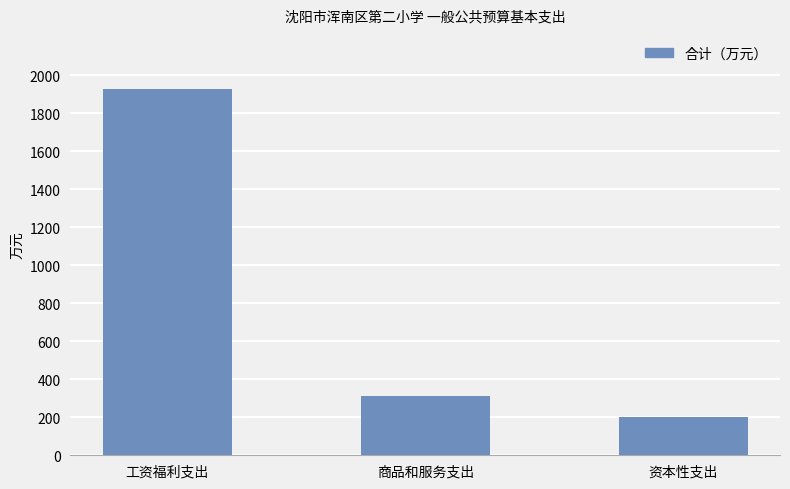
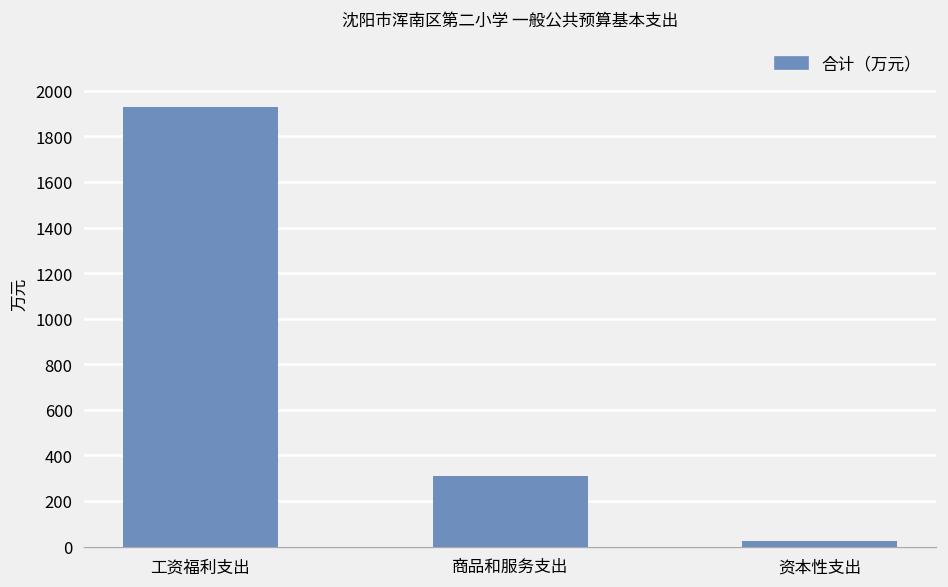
  {
    "工资福利支出": 1930,
    "商品和服务支出": 310,
-   "资本性支出": 200
+   "资本性支出": 30
  }
